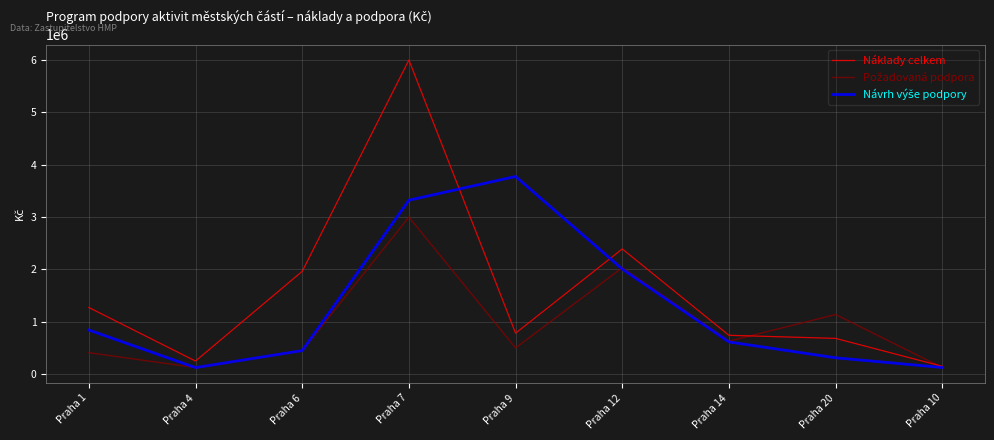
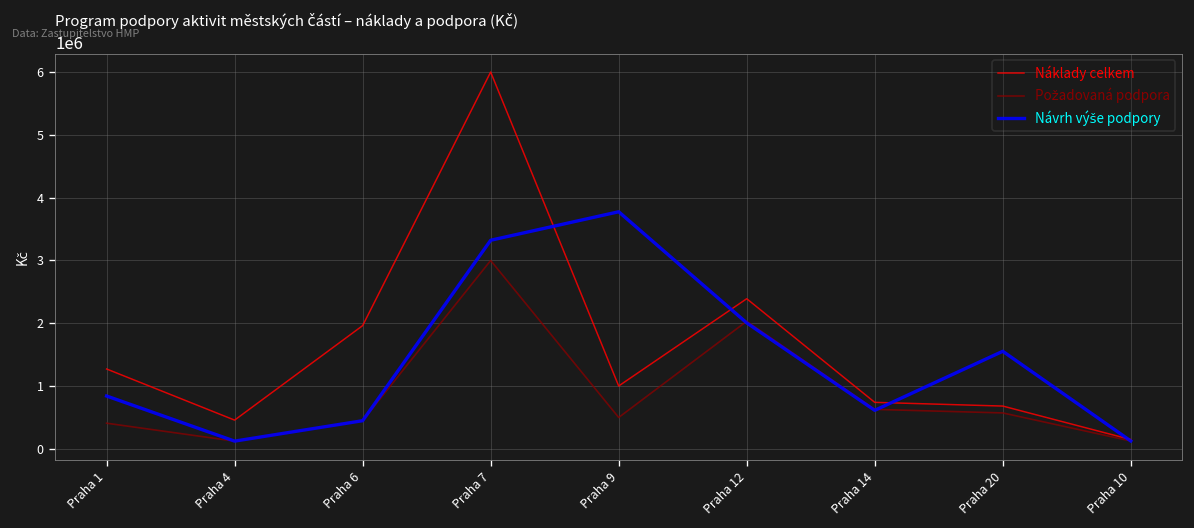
  {
    "Náklady celkem": {
      "Praha 1": 1300000,
-     "Praha 4": 300000,
+     "Praha 4": 500000,
      "Praha 6": 2000000,
      "Praha 7": 6000000,
-     "Praha 9": 800000,
+     "Praha 9": 1000000,
      "Praha 12": 2400000,
      "Praha 14": 700000,
      "Praha 20": 700000
    },
    "Požadovaná podpora": {
      "Praha 1": 400000,
      "Praha 7": 3000000,
      "Praha 9": 500000,
-     "Praha 20": 1100000
+     "Praha 20": 600000
    },
    "Návrh výše podpory": {
      "Praha 1": 800000,
      "Praha 7": 3300000,
      "Praha 9": 3800000,
-     "Praha 20": 300000
+     "Praha 20": 1600000
    }
  }
